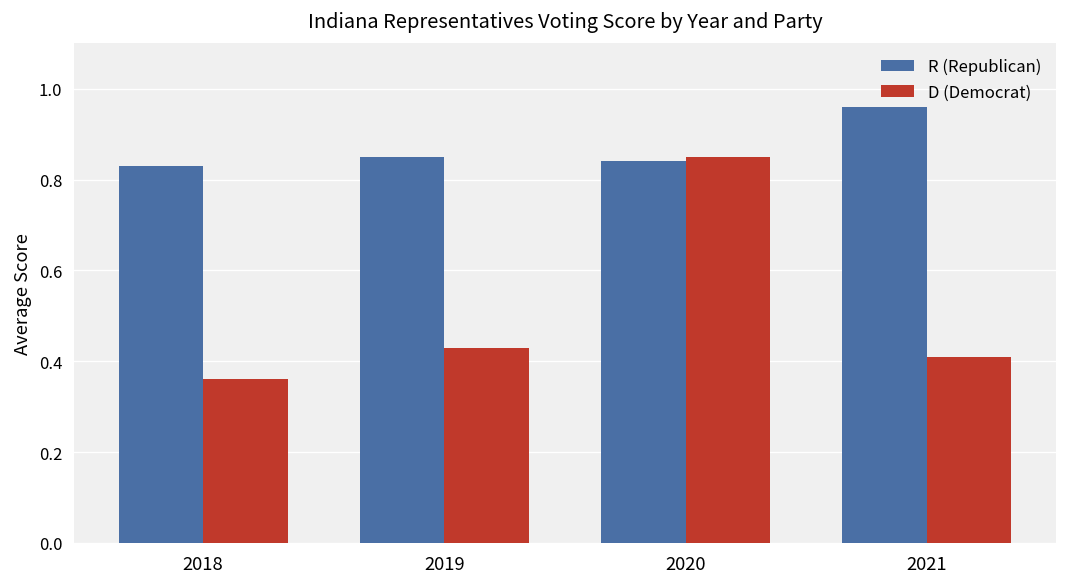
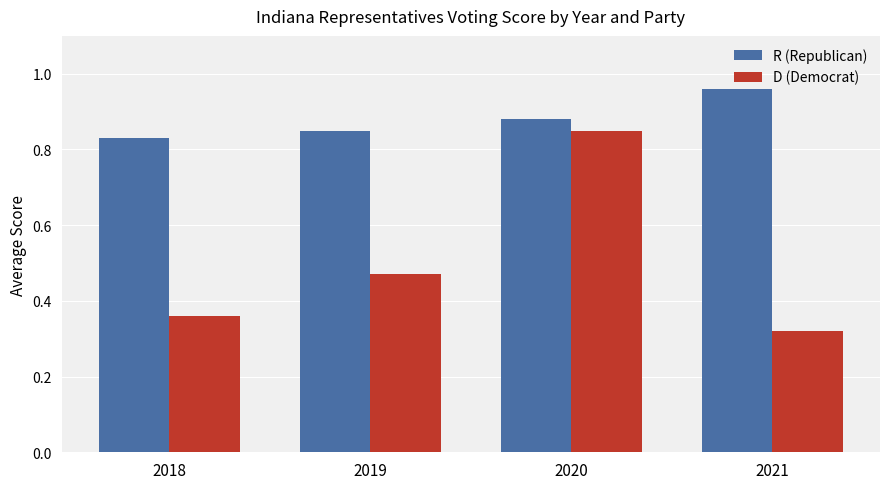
  {
    "R (Republican)": {
      "2018": 0.83,
      "2019": 0.85,
-     "2020": 0.84,
+     "2020": 0.88,
      "2021": 0.96
    },
    "D (Democrat)": {
      "2018": 0.36,
-     "2019": 0.43,
+     "2019": 0.47,
      "2020": 0.85,
-     "2021": 0.41
+     "2021": 0.32
    }
  }
